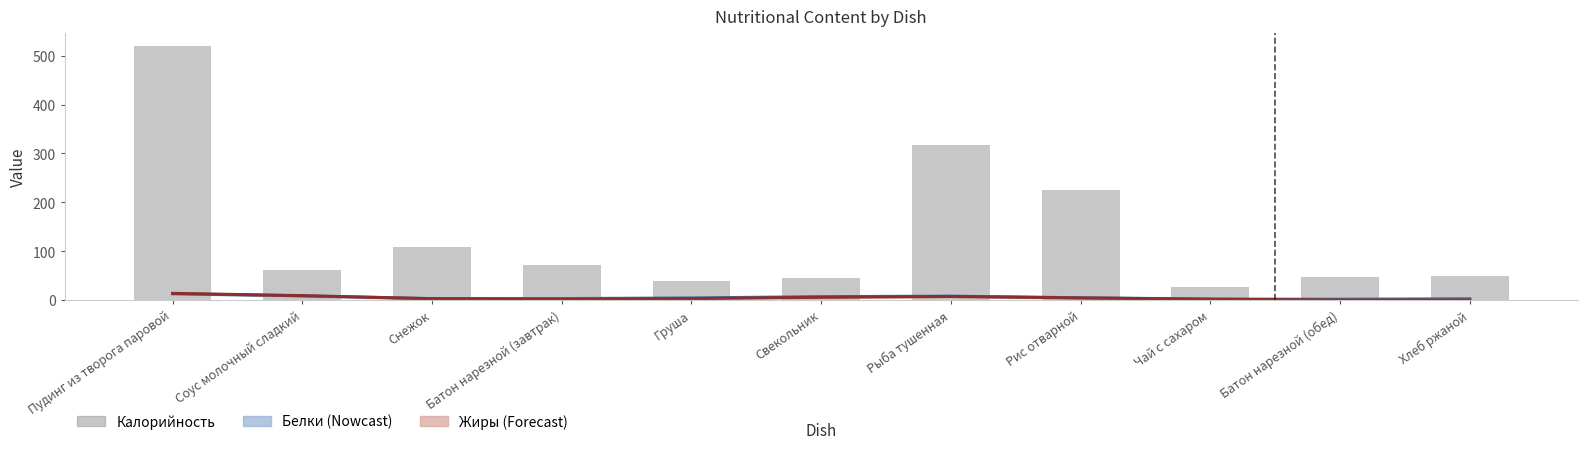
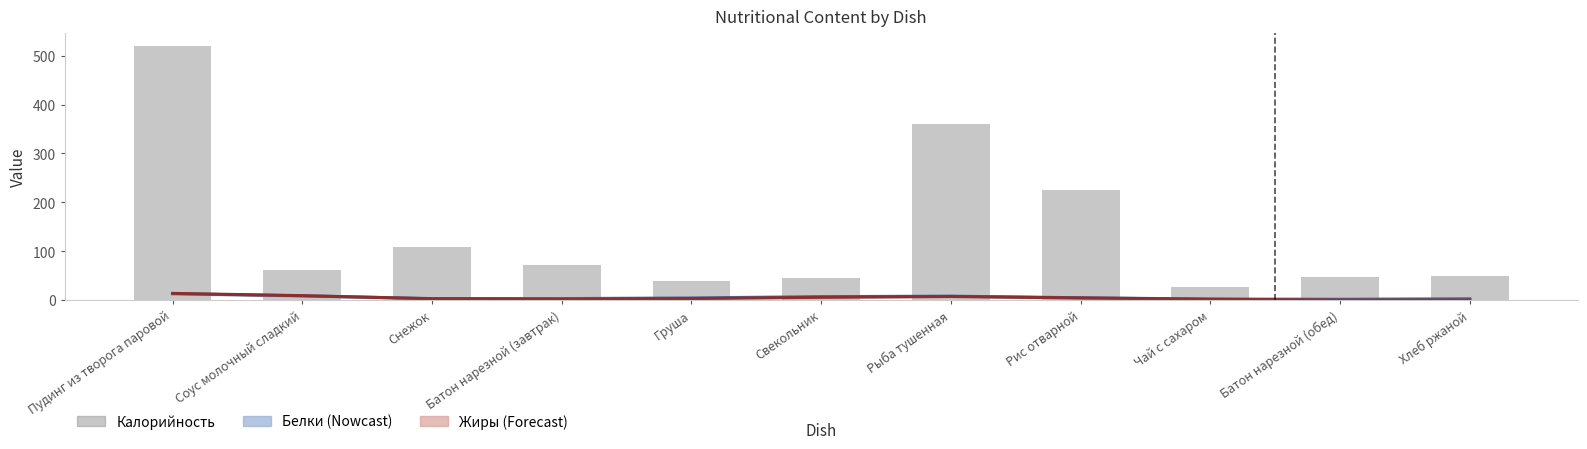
  {
    "Калорийность": {
      "Пудинг из творога паровой": 520,
      "Соус молочный сладкий": 60,
      "Снежок": 110,
      "Батон нарезной (завтрак)": 70,
      "Груша": 40,
      "Свекольник": 50,
-     "Рыба тушенная": 320,
+     "Рыба тушенная": 360,
      "Рис отварной": 230,
      "Чай с сахаром": 30,
      "Батон нарезной (обед)": 50,
      "Хлеб ржаной": 50
    }
  }
